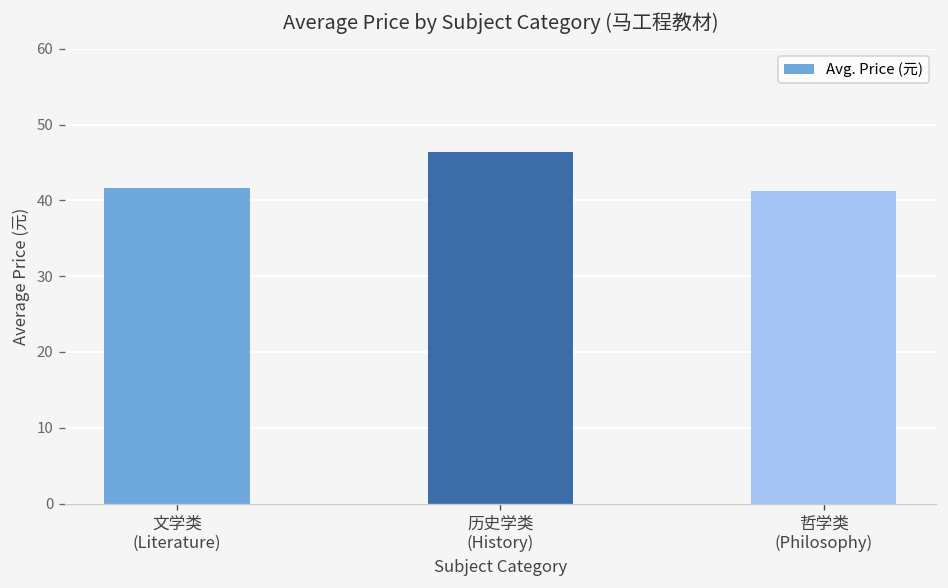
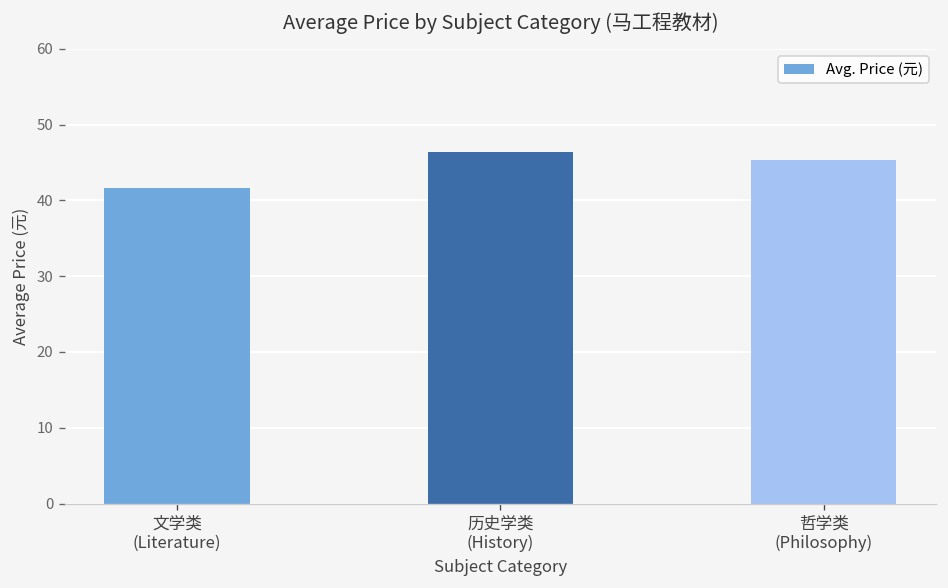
  {
    "文学类 (Literature)": 42,
    "历史学类 (History)": 46,
-   "哲学类 (Philosophy)": 41
+   "哲学类 (Philosophy)": 45
  }
